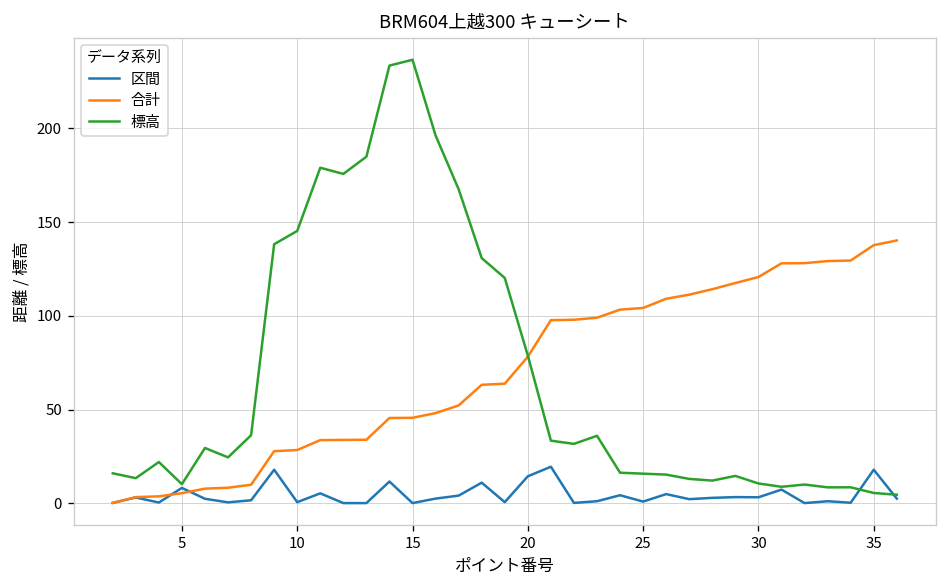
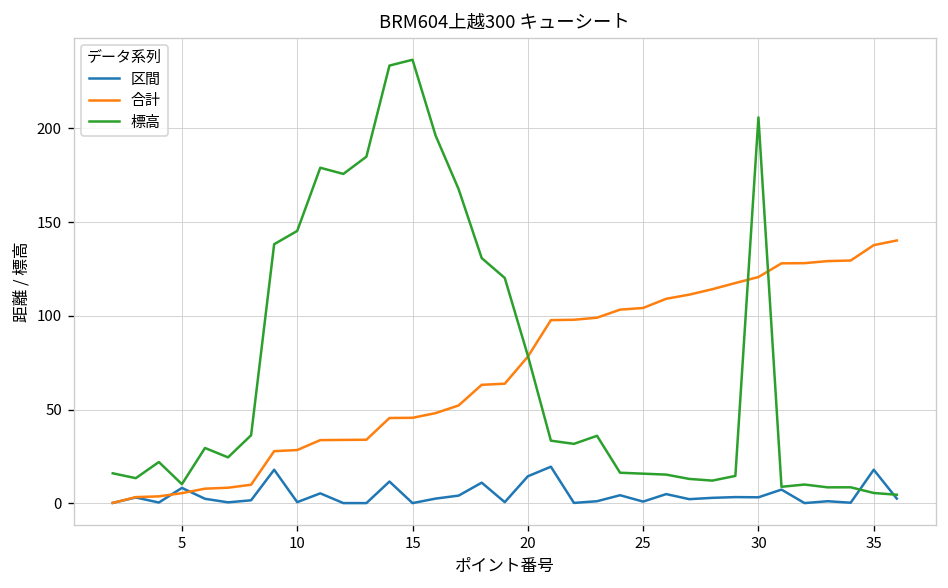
  {
    "区間": {
      "5": 8,
      "10": 1,
      "15": 0,
      "20": 14,
      "25": 1,
      "30": 3,
      "35": 18
    },
    "合計": {
      "5": 5,
      "10": 28,
      "15": 46,
      "25": 104,
      "30": 121,
      "35": 138
    },
    "標高": {
      "5": 10,
      "10": 145,
      "15": 237,
      "25": 16,
-     "30": 11,
+     "30": 206,
      "35": 6
    }
  }
